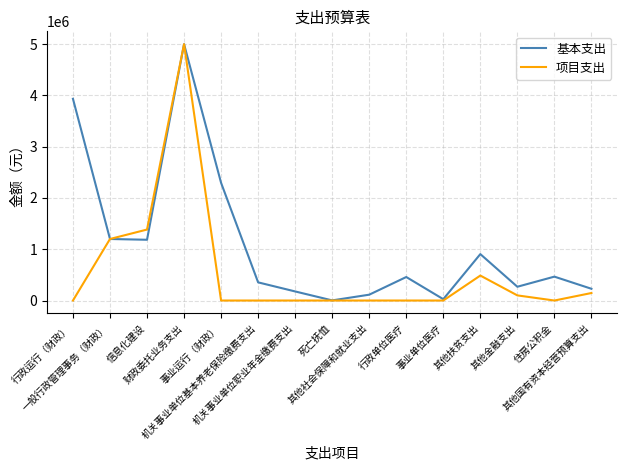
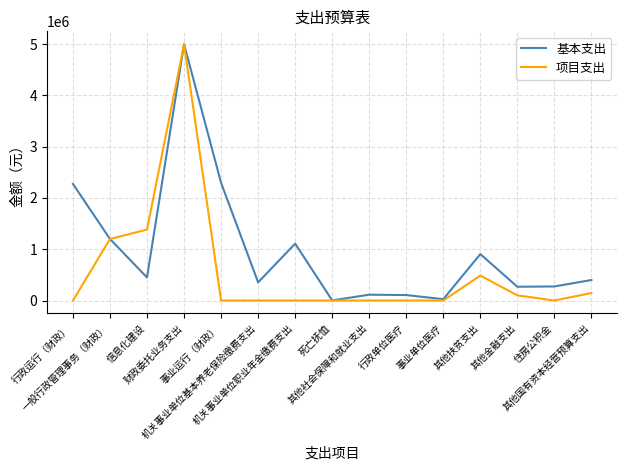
  {
    "基本支出": {
-     "行政运行（财政）": 3900000,
-     "信息化建设": 1200000,
+     "行政运行（财政）": 2300000,
+     "信息化建设": 500000,
      "事业运行（财政）": 2300000,
      "机关事业单位基本养老保险缴费支出": 400000,
-     "机关事业单位职业年金缴费支出": 200000,
+     "机关事业单位职业年金缴费支出": 1100000,
      "其他社会保障和就业支出": 100000,
-     "行政单位医疗": 500000,
+     "行政单位医疗": 100000,
      "其他扶贫支出": 900000,
      "其他金融支出": 300000,
-     "住房公积金": 500000,
-     "其他国有资本经营预算支出": 200000
+     "住房公积金": 300000,
+     "其他国有资本经营预算支出": 400000
    },
    "项目支出": {
      "行政运行（财政）": 0,
      "信息化建设": 1400000,
      "事业运行（财政）": 0,
      "机关事业单位基本养老保险缴费支出": 0,
      "机关事业单位职业年金缴费支出": 0,
      "其他社会保障和就业支出": 0,
      "行政单位医疗": 0,
      "其他扶贫支出": 500000,
      "其他金融支出": 100000,
      "住房公积金": 0,
      "其他国有资本经营预算支出": 100000
    }
  }
